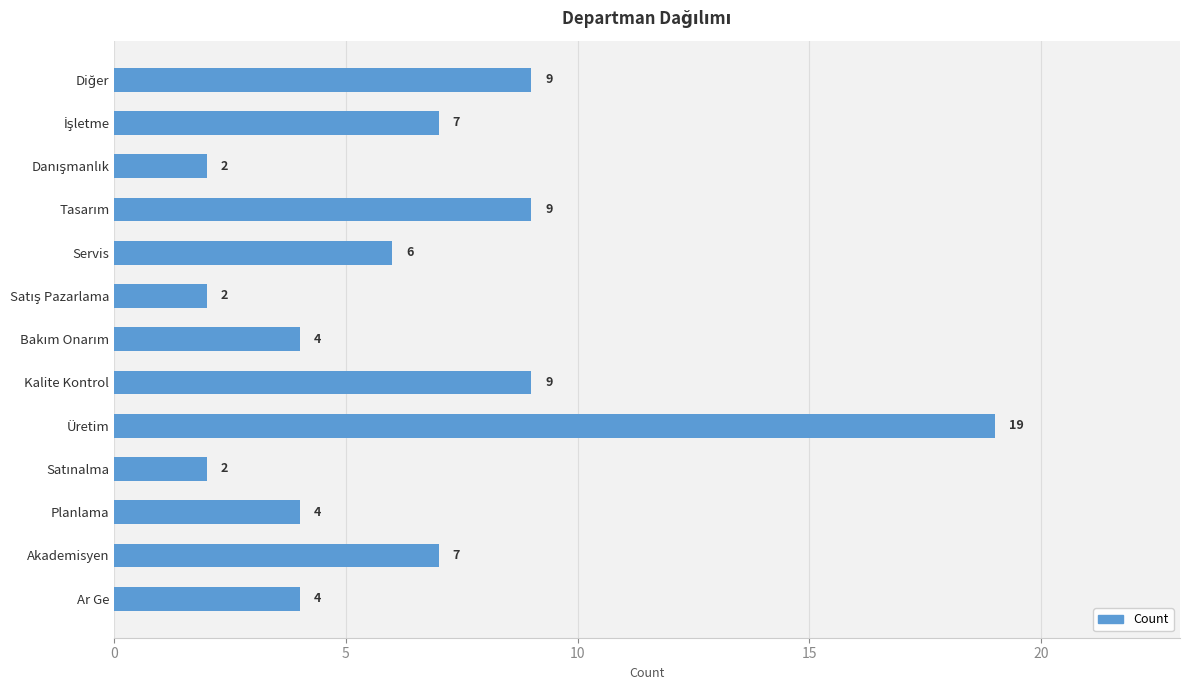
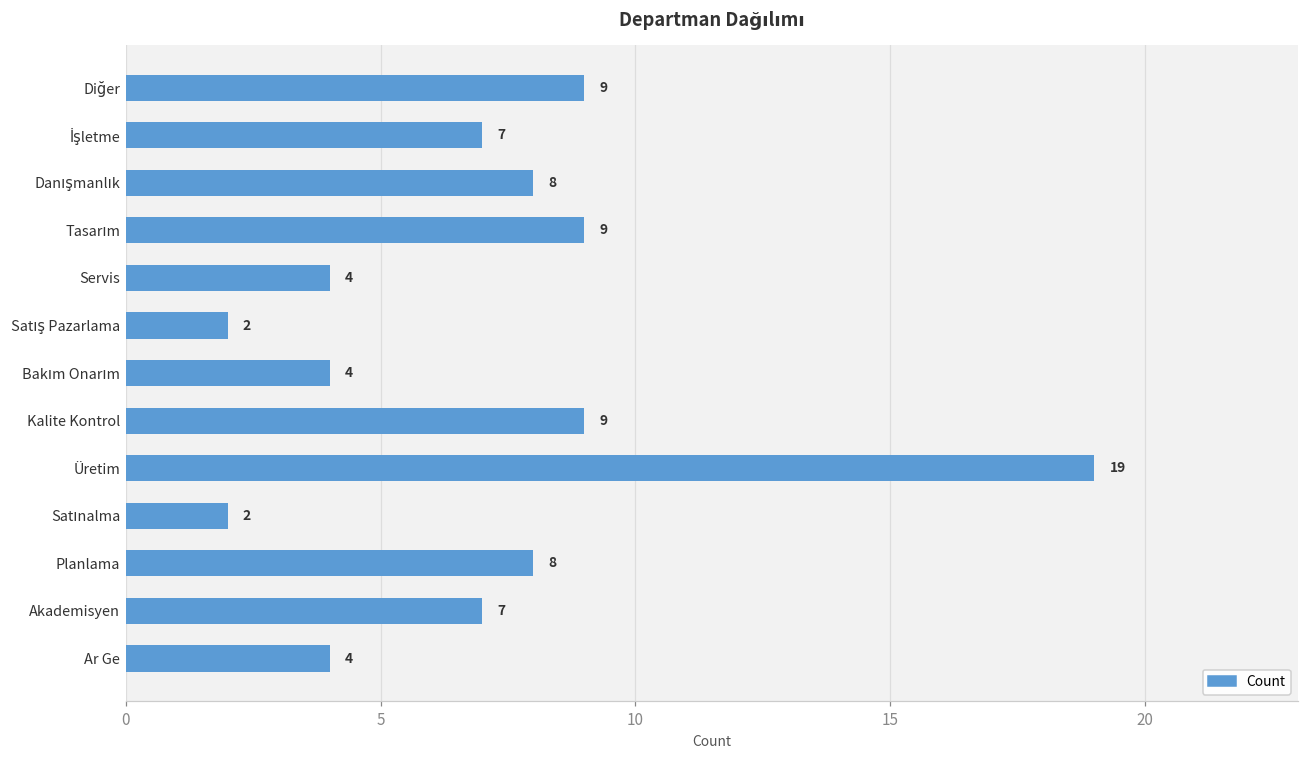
  {
    "Diğer": 9,
    "İşletme": 7,
-   "Danışmanlık": 2,
+   "Danışmanlık": 8,
    "Tasarım": 9,
-   "Servis": 6,
+   "Servis": 4,
    "Satış Pazarlama": 2,
    "Bakım Onarım": 4,
    "Kalite Kontrol": 9,
    "Üretim": 19,
    "Satınalma": 2,
-   "Planlama": 4,
+   "Planlama": 8,
    "Akademisyen": 7,
    "Ar Ge": 4
  }
